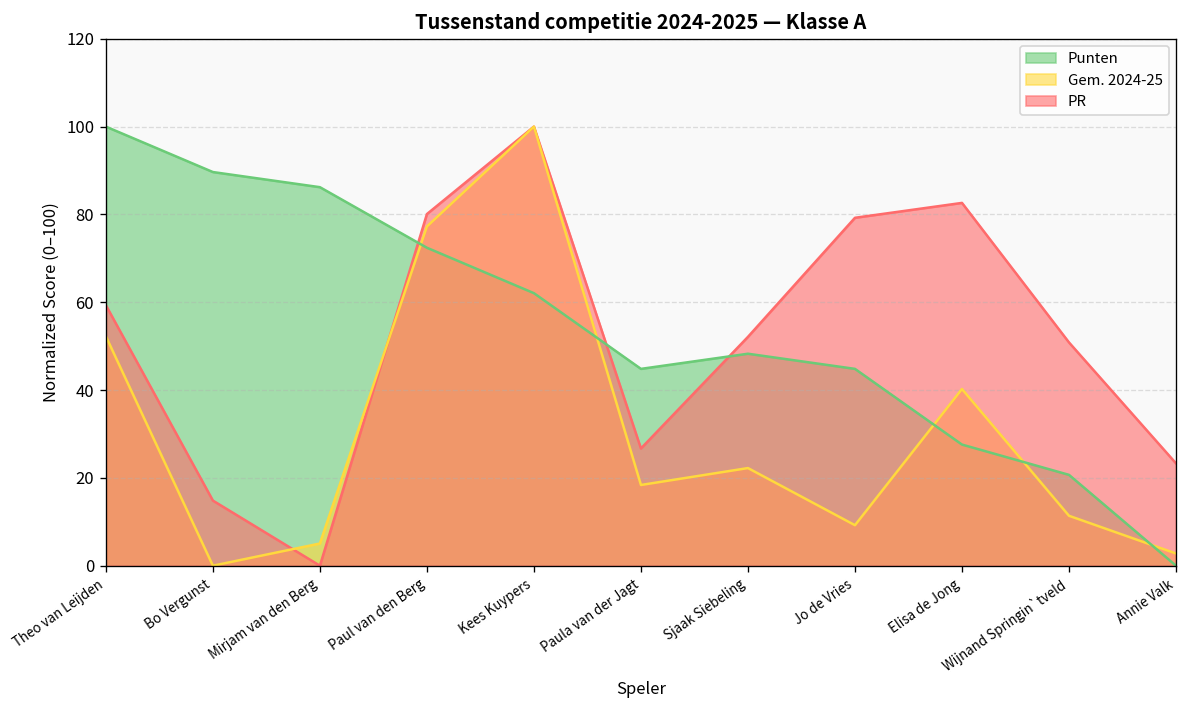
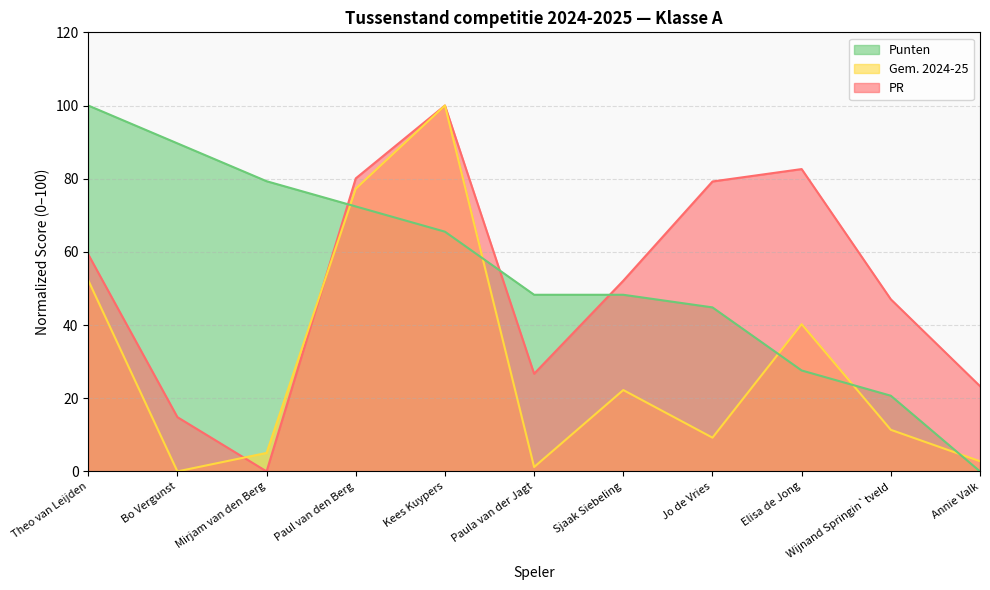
  {
    "Punten": {
      "Theo van Leijden": 100,
      "Bo Vergunst": 90,
-     "Mirjam van den Berg": 86,
+     "Mirjam van den Berg": 79,
      "Paul van den Berg": 72,
-     "Kees Kuypers": 62,
-     "Paula van der Jagt": 45,
+     "Kees Kuypers": 66,
+     "Paula van der Jagt": 48,
      "Sjaak Siebeling": 48,
      "Jo de Vries": 45,
      "Elisa de Jong": 28,
      "Wijnand Springin`tveld": 21,
      "Annie Valk": 0
    },
    "Gem. 2024-25": {
      "Theo van Leijden": 52,
      "Bo Vergunst": 0,
      "Mirjam van den Berg": 5,
      "Paul van den Berg": 77,
-     "Paula van der Jagt": 18,
+     "Paula van der Jagt": 1,
      "Sjaak Siebeling": 22,
      "Jo de Vries": 9,
      "Elisa de Jong": 40,
      "Wijnand Springin`tveld": 11,
      "Annie Valk": 3
    },
    "PR": {
      "Theo van Leijden": 59,
      "Bo Vergunst": 15,
      "Mirjam van den Berg": 0,
      "Paul van den Berg": 80,
      "Paula van der Jagt": 27,
      "Sjaak Siebeling": 52,
      "Jo de Vries": 79,
      "Elisa de Jong": 83,
-     "Wijnand Springin`tveld": 51,
+     "Wijnand Springin`tveld": 47,
      "Annie Valk": 23
    }
  }
